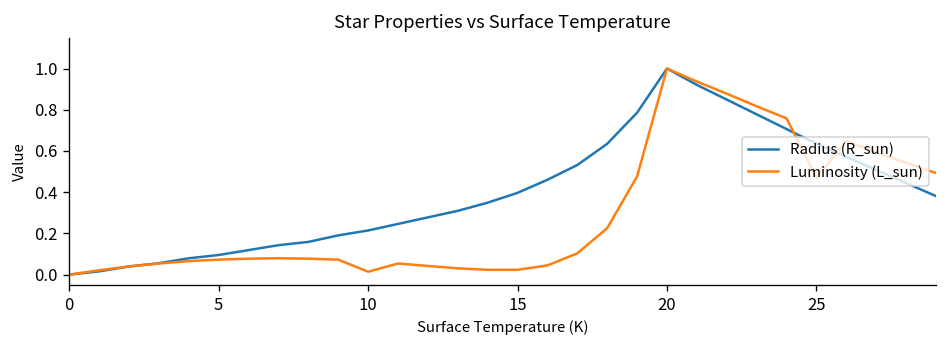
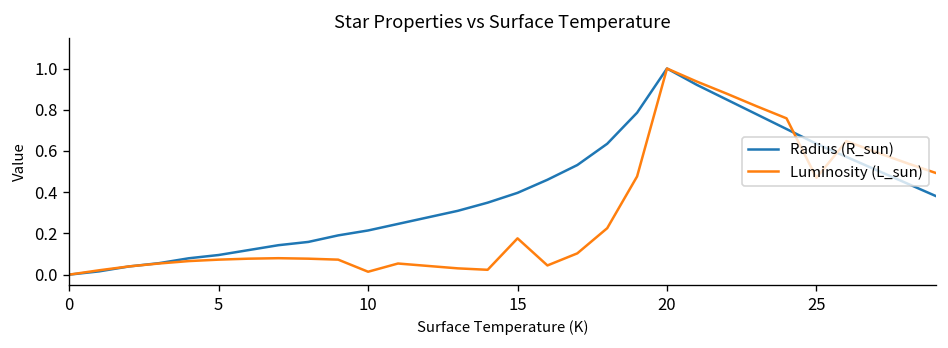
  {
    "Radius (R_sun)": {
      "5": 0.10,
      "10": 0.21,
      "15": 0.40
    },
    "Luminosity (L_sun)": {
      "5": 0.07,
      "10": 0.01,
-     "15": 0.02
+     "15": 0.18
    }
  }
